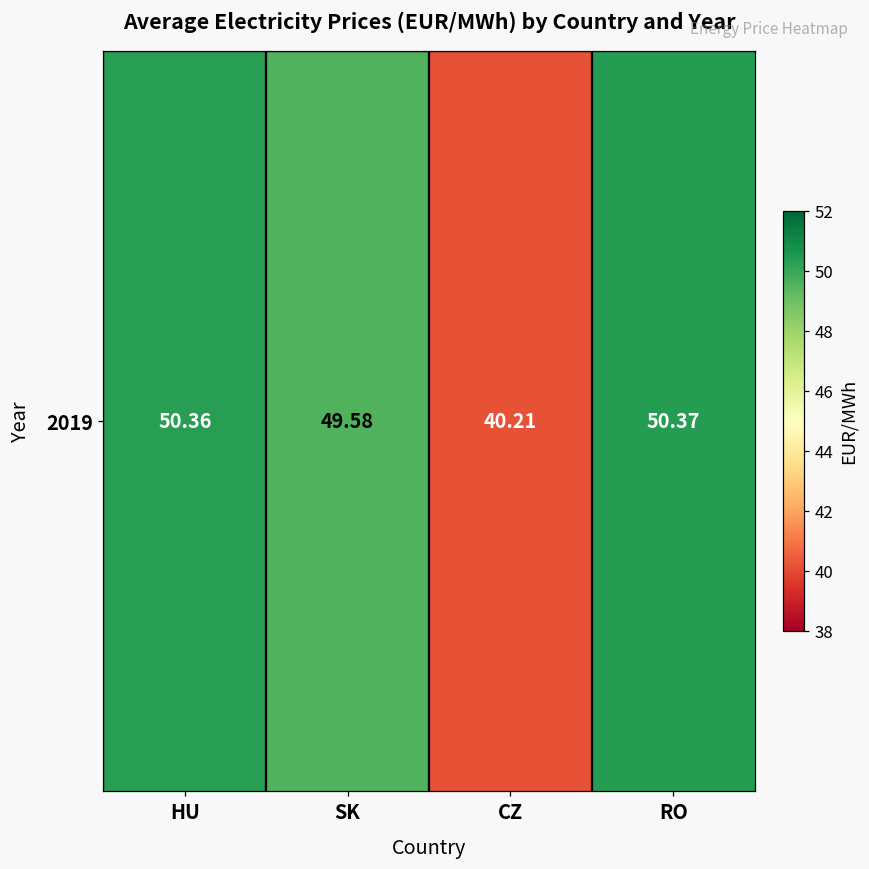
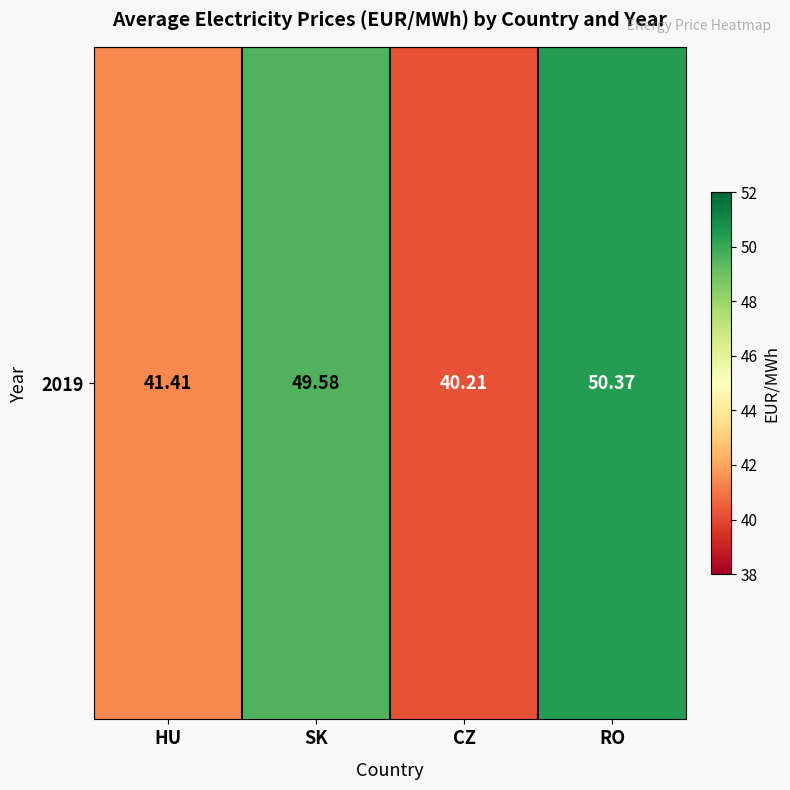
  {
    "2019": {
-     "HU": 50.36,
+     "HU": 41.41,
      "SK": 49.58,
      "CZ": 40.21,
      "RO": 50.37
    }
  }
